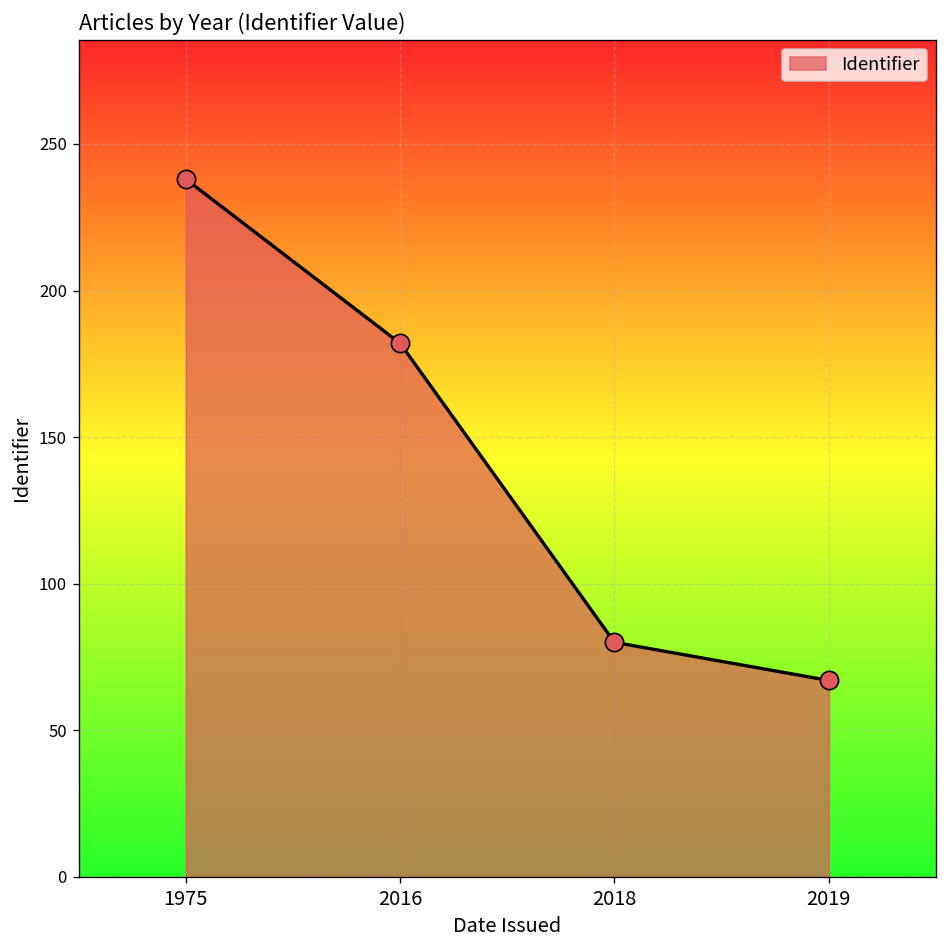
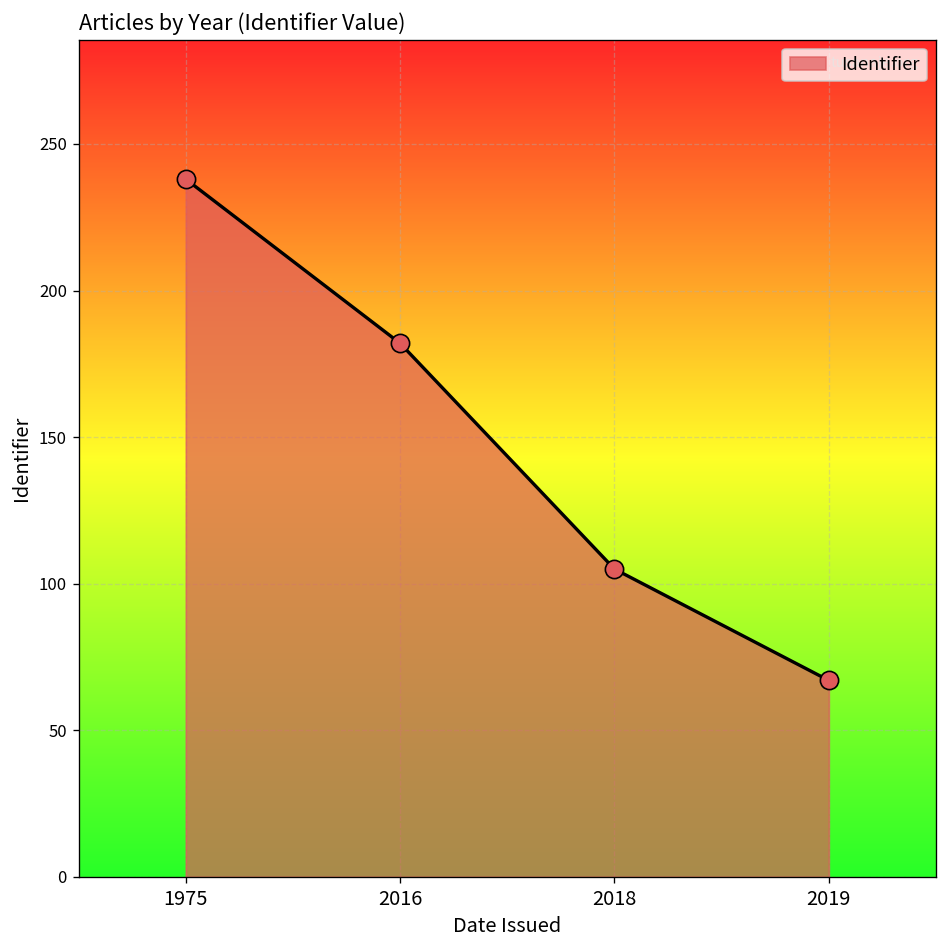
  {
    "1975": 238,
    "2016": 182,
-   "2018": 80,
+   "2018": 105,
    "2019": 67
  }
